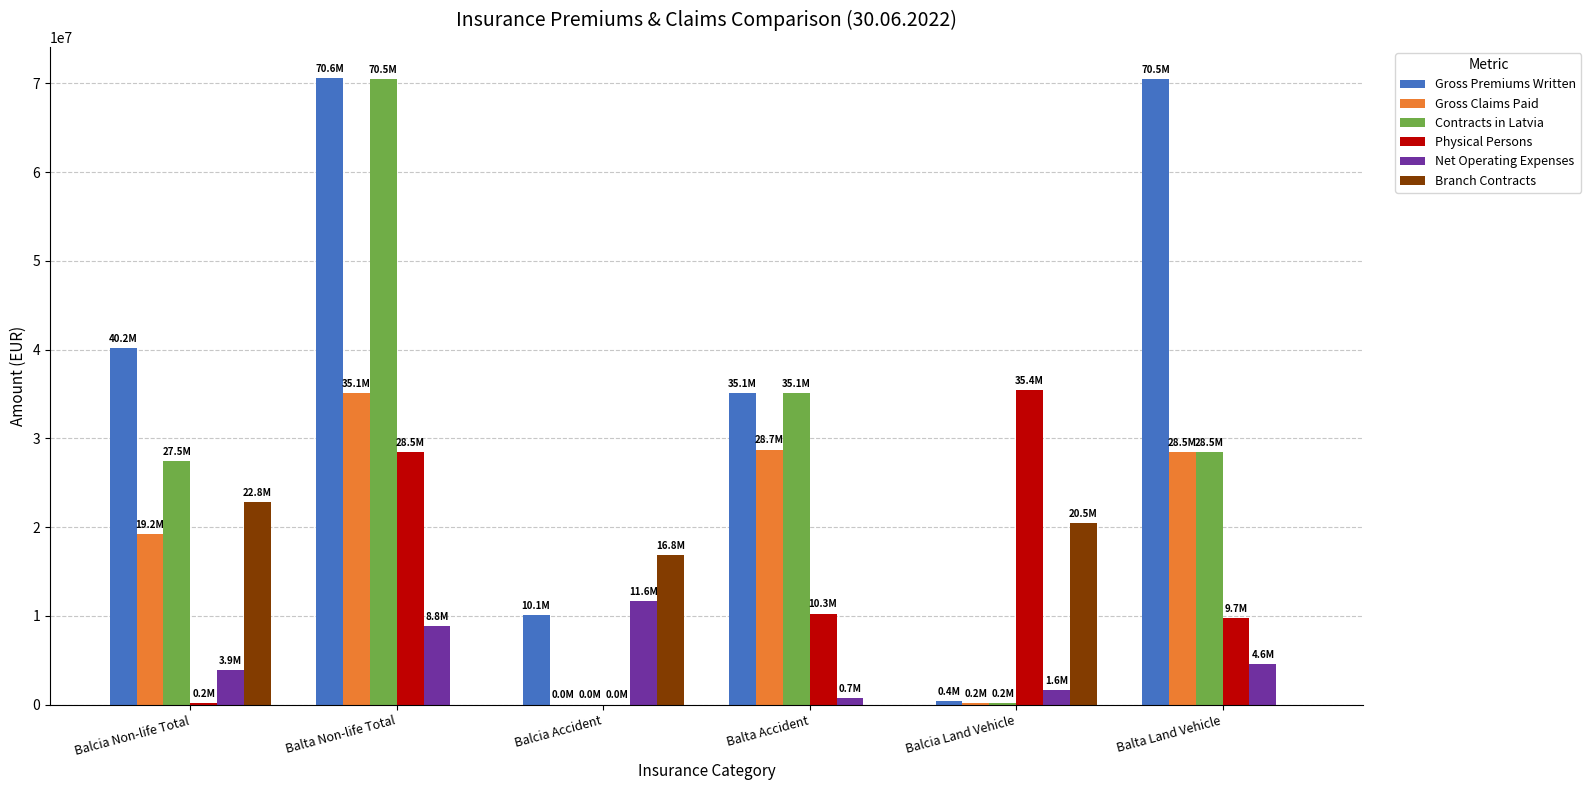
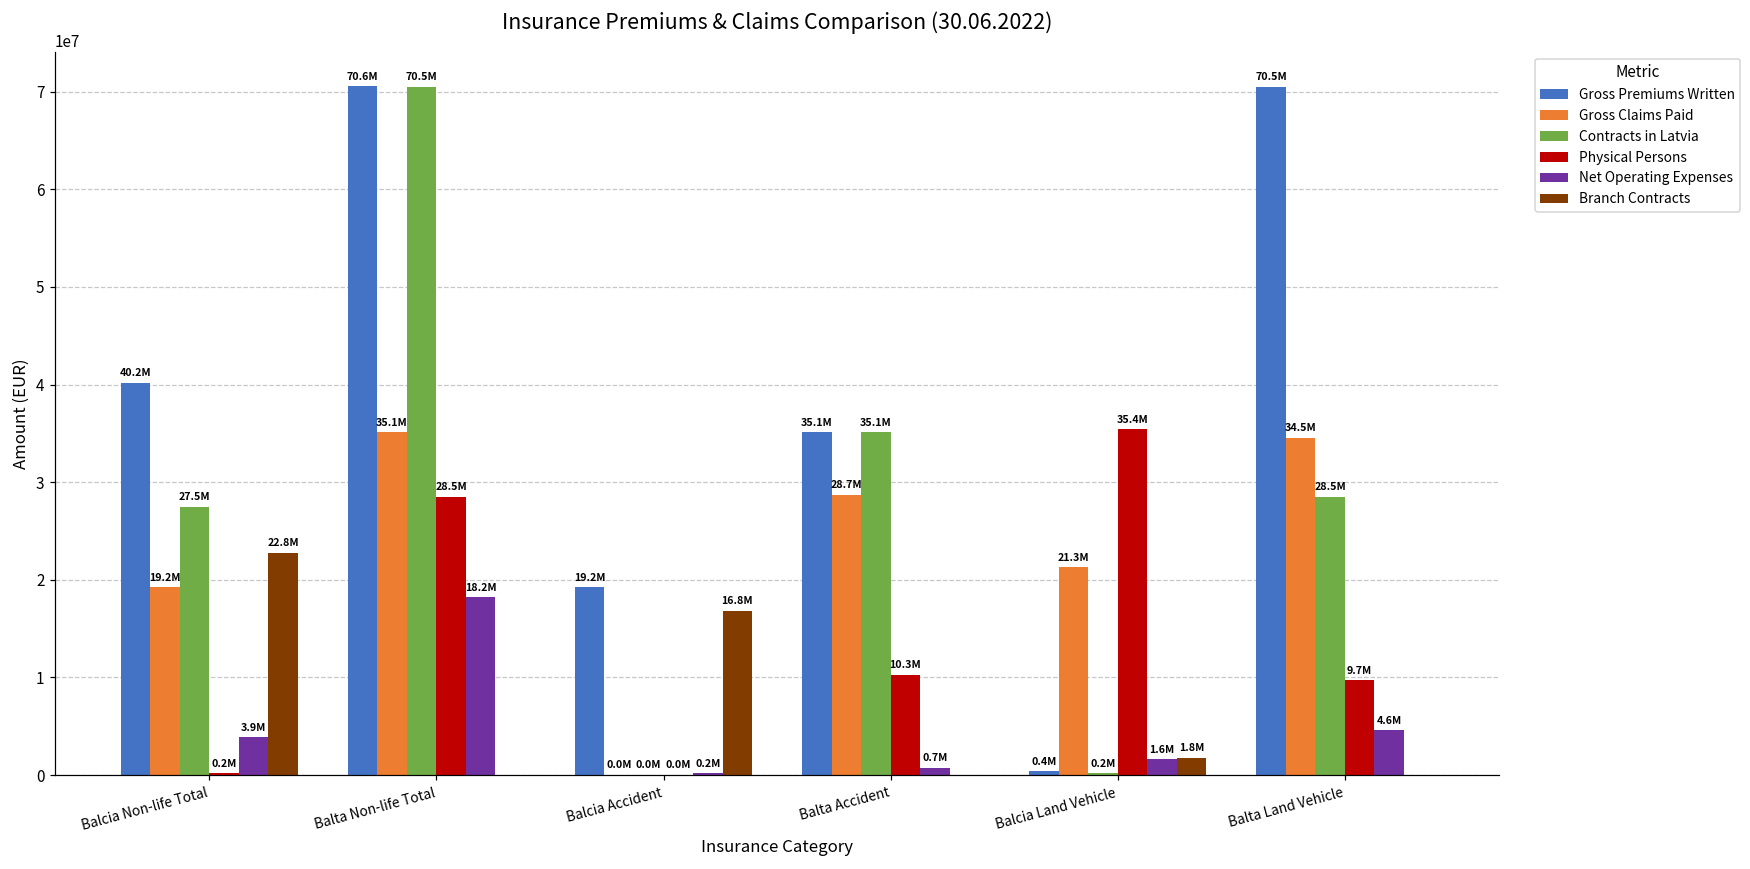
  {
    "Gross Premiums Written": {
      "Balcia Non-life Total": "40.2M",
      "Balta Non-life Total": "70.6M",
-     "Balcia Accident": "10.1M",
+     "Balcia Accident": "19.2M",
      "Balta Accident": "35.1M",
      "Balcia Land Vehicle": "0.4M",
      "Balta Land Vehicle": "70.5M"
    },
    "Gross Claims Paid": {
      "Balcia Non-life Total": "19.2M",
      "Balta Non-life Total": "35.1M",
      "Balta Accident": "28.7M",
-     "Balcia Land Vehicle": "0.2M",
-     "Balta Land Vehicle": "28.5M"
+     "Balcia Land Vehicle": "21.3M",
+     "Balta Land Vehicle": "34.5M"
    },
    "Contracts in Latvia": {
      "Balcia Non-life Total": "27.5M",
      "Balta Non-life Total": "70.5M",
      "Balta Accident": "35.1M",
      "Balcia Land Vehicle": "0.2M",
      "Balta Land Vehicle": "28.5M"
    },
    "Physical Persons": {
      "Balcia Non-life Total": "0.2M",
      "Balta Non-life Total": "28.5M",
      "Balta Accident": "10.3M",
      "Balcia Land Vehicle": "35.4M",
      "Balta Land Vehicle": "9.7M"
    },
    "Net Operating Expenses": {
      "Balcia Non-life Total": "3.9M",
-     "Balta Non-life Total": "8.8M",
-     "Balcia Accident": "11.6M",
+     "Balta Non-life Total": "18.2M",
+     "Balcia Accident": "0.2M",
      "Balta Accident": "0.7M",
      "Balcia Land Vehicle": "1.6M",
      "Balta Land Vehicle": "4.6M"
    },
    "Branch Contracts": {
      "Balcia Non-life Total": "22.8M",
      "Balcia Accident": "16.8M",
-     "Balcia Land Vehicle": "20.5M"
+     "Balcia Land Vehicle": "1.8M"
    }
  }
